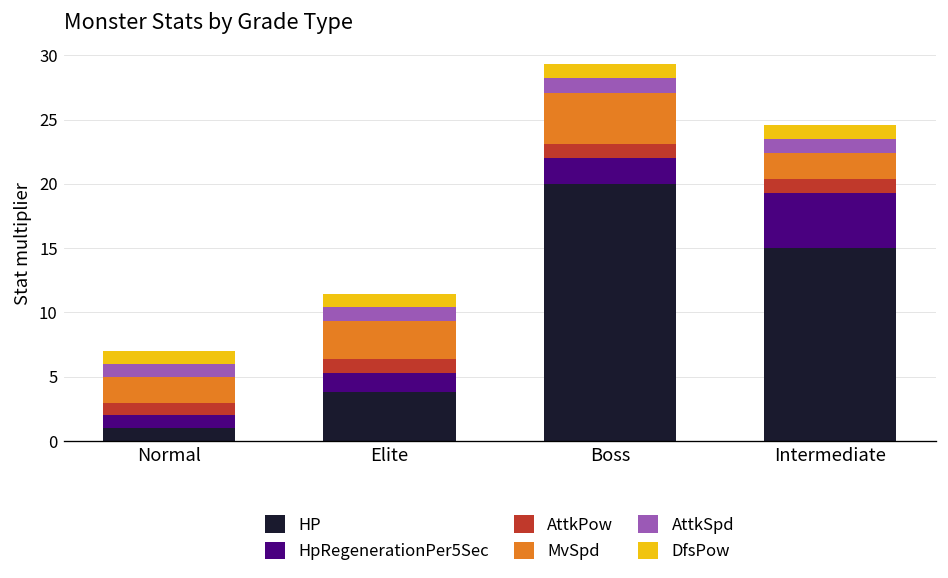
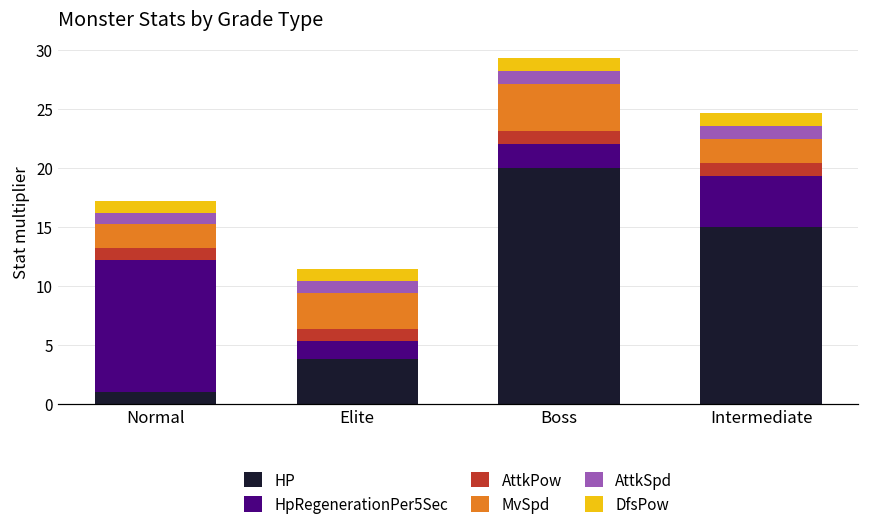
  {
    "HP": {
      "Normal": 1.0,
      "Elite": 3.8,
      "Boss": 20.0,
      "Intermediate": 15.0
    },
    "HpRegenerationPer5Sec": {
-     "Normal": 1.0,
+     "Normal": 11.2,
      "Elite": 1.5,
      "Boss": 2.0,
      "Intermediate": 4.3
    },
    "AttkPow": {
      "Normal": 1.0,
      "Elite": 1.0,
      "Boss": 1.1,
      "Intermediate": 1.1
    },
    "MvSpd": {
      "Normal": 2.0,
      "Elite": 3.0,
      "Boss": 4.0,
      "Intermediate": 2.0
    },
    "AttkSpd": {
      "Normal": 1.0,
      "Elite": 1.0,
      "Boss": 1.1,
      "Intermediate": 1.1
    },
    "DfsPow": {
      "Normal": 1.0,
      "Elite": 1.0,
      "Boss": 1.1,
      "Intermediate": 1.1
    }
  }
